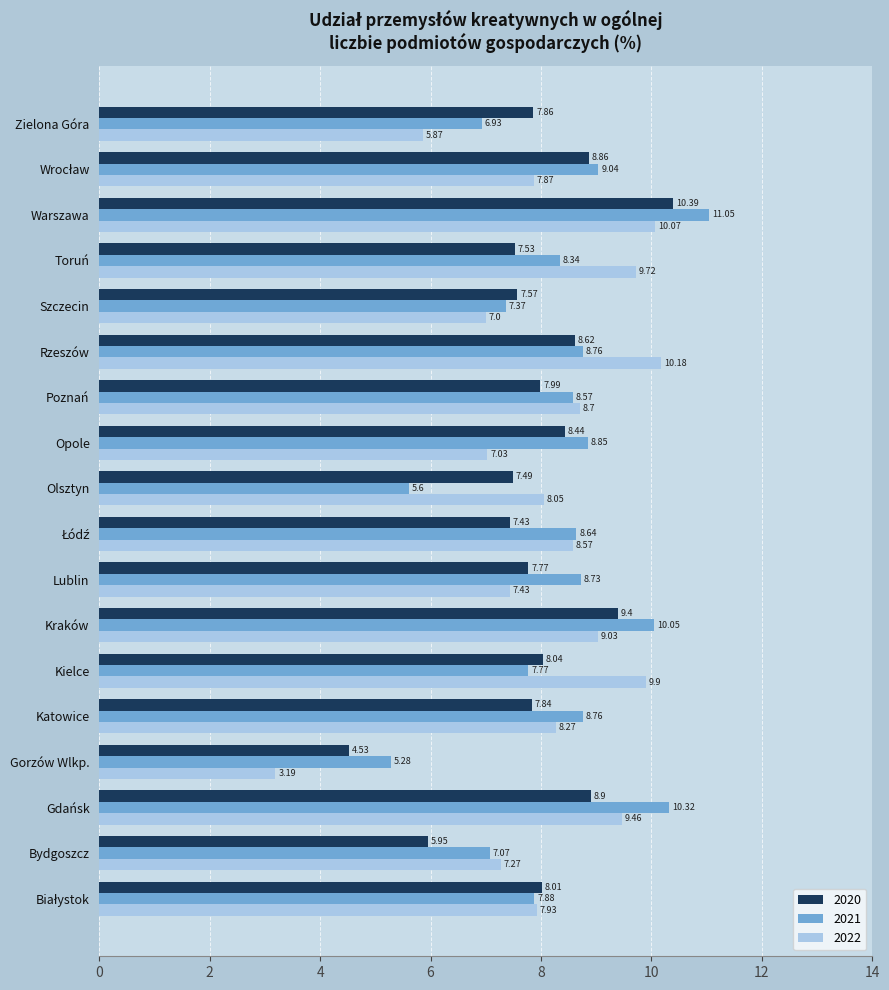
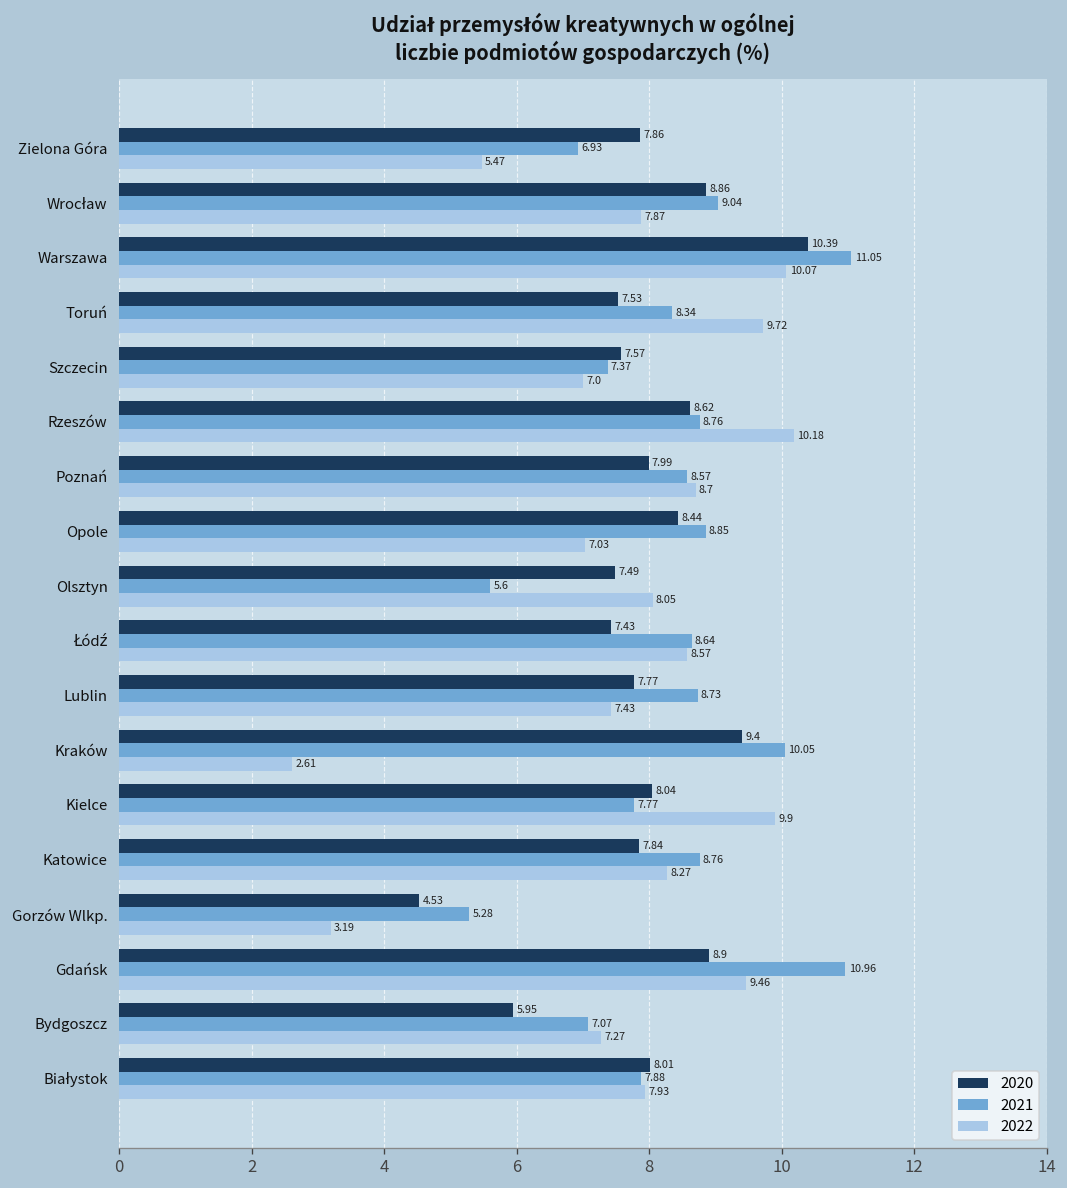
  {
    "2020": {
      "Zielona Góra": 7.86,
      "Wrocław": 8.86,
      "Warszawa": 10.39,
      "Toruń": 7.53,
      "Szczecin": 7.57,
      "Rzeszów": 8.62,
      "Poznań": 7.99,
      "Opole": 8.44,
      "Olsztyn": 7.49,
      "Łódź": 7.43,
      "Lublin": 7.77,
      "Kraków": 9.4,
      "Kielce": 8.04,
      "Katowice": 7.84,
      "Gorzów Wlkp.": 4.53,
      "Gdańsk": 8.9,
      "Bydgoszcz": 5.95,
      "Białystok": 8.01
    },
    "2021": {
      "Zielona Góra": 6.93,
      "Wrocław": 9.04,
      "Warszawa": 11.05,
      "Toruń": 8.34,
      "Szczecin": 7.37,
      "Rzeszów": 8.76,
      "Poznań": 8.57,
      "Opole": 8.85,
      "Olsztyn": 5.6,
      "Łódź": 8.64,
      "Lublin": 8.73,
      "Kraków": 10.05,
      "Kielce": 7.77,
      "Katowice": 8.76,
      "Gorzów Wlkp.": 5.28,
-     "Gdańsk": 10.32,
+     "Gdańsk": 10.96,
      "Bydgoszcz": 7.07,
      "Białystok": 7.88
    },
    "2022": {
-     "Zielona Góra": 5.87,
+     "Zielona Góra": 5.47,
      "Wrocław": 7.87,
      "Warszawa": 10.07,
      "Toruń": 9.72,
      "Szczecin": 7.0,
      "Rzeszów": 10.18,
      "Poznań": 8.7,
      "Opole": 7.03,
      "Olsztyn": 8.05,
      "Łódź": 8.57,
      "Lublin": 7.43,
-     "Kraków": 9.03,
+     "Kraków": 2.61,
      "Kielce": 9.9,
      "Katowice": 8.27,
      "Gorzów Wlkp.": 3.19,
      "Gdańsk": 9.46,
      "Bydgoszcz": 7.27,
      "Białystok": 7.93
    }
  }
